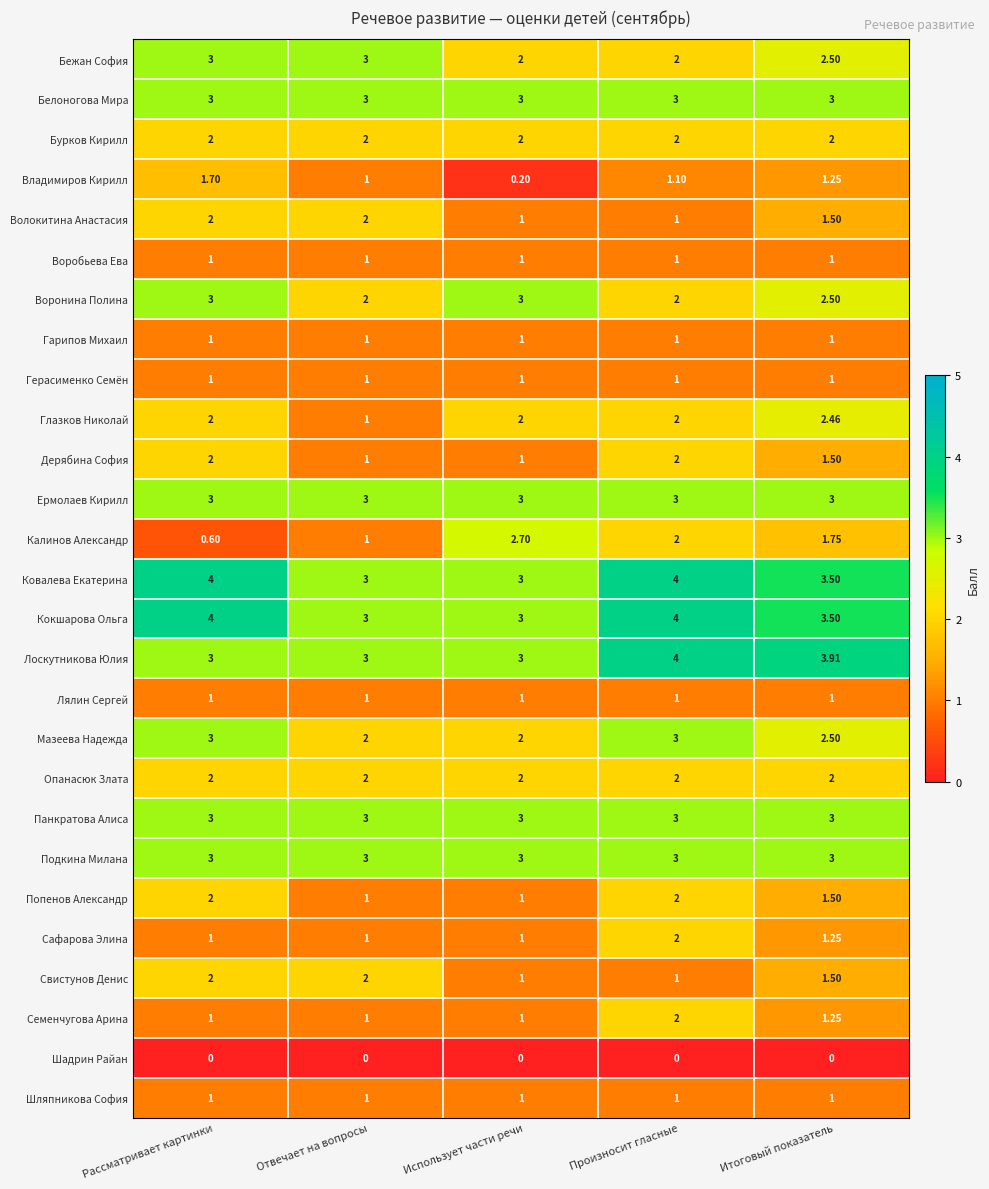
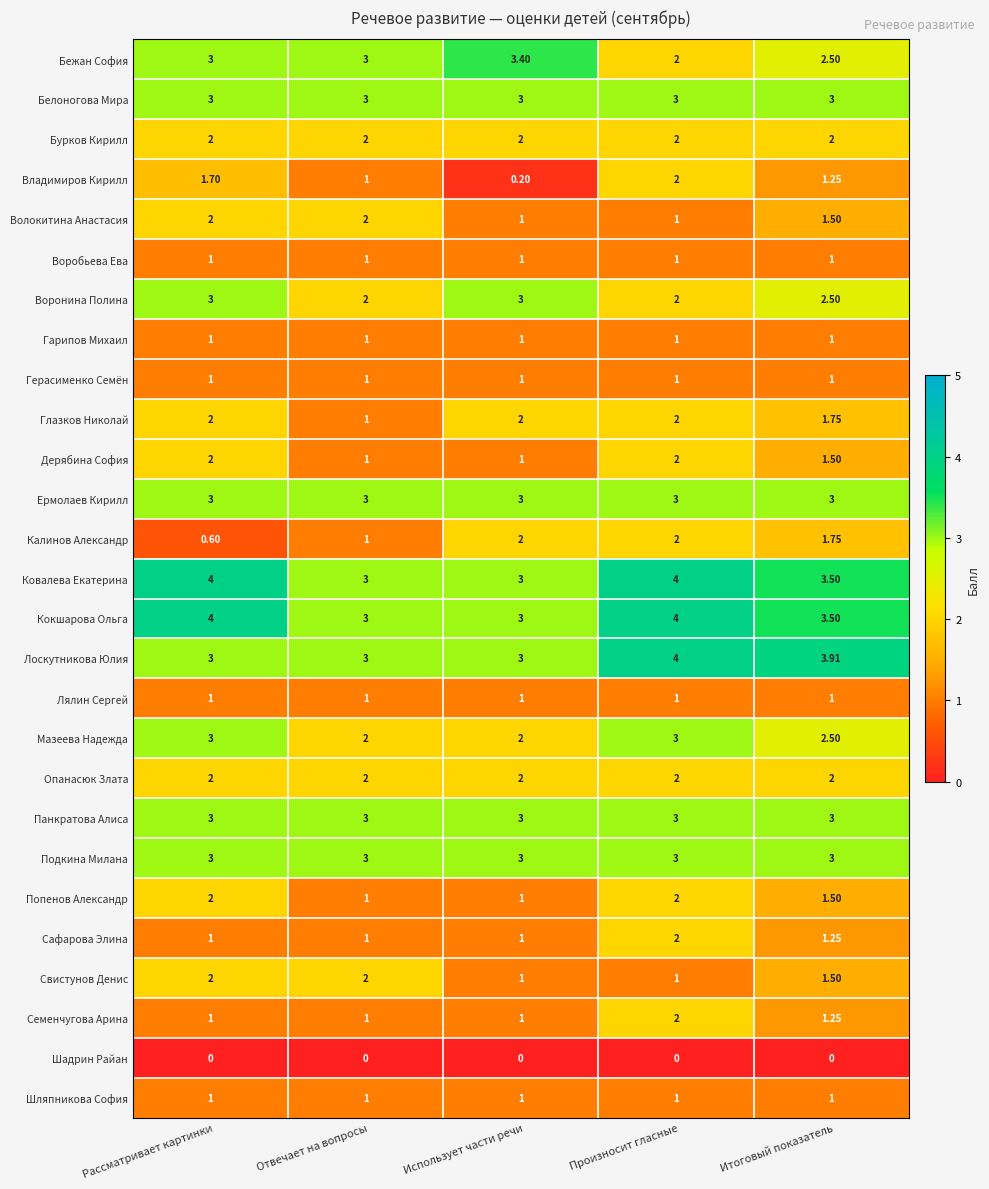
  {
    "Бежан София": {
      "Рассматривает картинки": 3,
      "Отвечает на вопросы": 3,
-     "Использует части речи": 2,
+     "Использует части речи": 3.40,
      "Произносит гласные": 2,
      "Итоговый показатель": 2.50
    },
    "Белоногова Мира": {
      "Рассматривает картинки": 3,
      "Отвечает на вопросы": 3,
      "Использует части речи": 3,
      "Произносит гласные": 3,
      "Итоговый показатель": 3
    },
    "Бурков Кирилл": {
      "Рассматривает картинки": 2,
      "Отвечает на вопросы": 2,
      "Использует части речи": 2,
      "Произносит гласные": 2,
      "Итоговый показатель": 2
    },
    "Владимиров Кирилл": {
      "Рассматривает картинки": 1.70,
      "Отвечает на вопросы": 1,
      "Использует части речи": 0.20,
-     "Произносит гласные": 1.10,
+     "Произносит гласные": 2,
      "Итоговый показатель": 1.25
    },
    "Волокитина Анастасия": {
      "Рассматривает картинки": 2,
      "Отвечает на вопросы": 2,
      "Использует части речи": 1,
      "Произносит гласные": 1,
      "Итоговый показатель": 1.50
    },
    "Воробьева Ева": {
      "Рассматривает картинки": 1,
      "Отвечает на вопросы": 1,
      "Использует части речи": 1,
      "Произносит гласные": 1,
      "Итоговый показатель": 1
    },
    "Воронина Полина": {
      "Рассматривает картинки": 3,
      "Отвечает на вопросы": 2,
      "Использует части речи": 3,
      "Произносит гласные": 2,
      "Итоговый показатель": 2.50
    },
    "Гарипов Михаил": {
      "Рассматривает картинки": 1,
      "Отвечает на вопросы": 1,
      "Использует части речи": 1,
      "Произносит гласные": 1,
      "Итоговый показатель": 1
    },
    "Герасименко Семён": {
      "Рассматривает картинки": 1,
      "Отвечает на вопросы": 1,
      "Использует части речи": 1,
      "Произносит гласные": 1,
      "Итоговый показатель": 1
    },
    "Глазков Николай": {
      "Рассматривает картинки": 2,
      "Отвечает на вопросы": 1,
      "Использует части речи": 2,
      "Произносит гласные": 2,
-     "Итоговый показатель": 2.46
+     "Итоговый показатель": 1.75
    },
    "Дерябина София": {
      "Рассматривает картинки": 2,
      "Отвечает на вопросы": 1,
      "Использует части речи": 1,
      "Произносит гласные": 2,
      "Итоговый показатель": 1.50
    },
    "Ермолаев Кирилл": {
      "Рассматривает картинки": 3,
      "Отвечает на вопросы": 3,
      "Использует части речи": 3,
      "Произносит гласные": 3,
      "Итоговый показатель": 3
    },
    "Калинов Александр": {
      "Рассматривает картинки": 0.60,
      "Отвечает на вопросы": 1,
-     "Использует части речи": 2.70,
+     "Использует части речи": 2,
      "Произносит гласные": 2,
      "Итоговый показатель": 1.75
    },
    "Ковалева Екатерина": {
      "Рассматривает картинки": 4,
      "Отвечает на вопросы": 3,
      "Использует части речи": 3,
      "Произносит гласные": 4,
      "Итоговый показатель": 3.50
    },
    "Кокшарова Ольга": {
      "Рассматривает картинки": 4,
      "Отвечает на вопросы": 3,
      "Использует части речи": 3,
      "Произносит гласные": 4,
      "Итоговый показатель": 3.50
    },
    "Лоскутникова Юлия": {
      "Рассматривает картинки": 3,
      "Отвечает на вопросы": 3,
      "Использует части речи": 3,
      "Произносит гласные": 4,
      "Итоговый показатель": 3.91
    },
    "Лялин Сергей": {
      "Рассматривает картинки": 1,
      "Отвечает на вопросы": 1,
      "Использует части речи": 1,
      "Произносит гласные": 1,
      "Итоговый показатель": 1
    },
    "Мазеева Надежда": {
      "Рассматривает картинки": 3,
      "Отвечает на вопросы": 2,
      "Использует части речи": 2,
      "Произносит гласные": 3,
      "Итоговый показатель": 2.50
    },
    "Опанасюк Злата": {
      "Рассматривает картинки": 2,
      "Отвечает на вопросы": 2,
      "Использует части речи": 2,
      "Произносит гласные": 2,
      "Итоговый показатель": 2
    },
    "Панкратова Алиса": {
      "Рассматривает картинки": 3,
      "Отвечает на вопросы": 3,
      "Использует части речи": 3,
      "Произносит гласные": 3,
      "Итоговый показатель": 3
    },
    "Подкина Милана": {
      "Рассматривает картинки": 3,
      "Отвечает на вопросы": 3,
      "Использует части речи": 3,
      "Произносит гласные": 3,
      "Итоговый показатель": 3
    },
    "Попенов Александр": {
      "Рассматривает картинки": 2,
      "Отвечает на вопросы": 1,
      "Использует части речи": 1,
      "Произносит гласные": 2,
      "Итоговый показатель": 1.50
    },
    "Сафарова Элина": {
      "Рассматривает картинки": 1,
      "Отвечает на вопросы": 1,
      "Использует части речи": 1,
      "Произносит гласные": 2,
      "Итоговый показатель": 1.25
    },
    "Свистунов Денис": {
      "Рассматривает картинки": 2,
      "Отвечает на вопросы": 2,
      "Использует части речи": 1,
      "Произносит гласные": 1,
      "Итоговый показатель": 1.50
    },
    "Семенчугова Арина": {
      "Рассматривает картинки": 1,
      "Отвечает на вопросы": 1,
      "Использует части речи": 1,
      "Произносит гласные": 2,
      "Итоговый показатель": 1.25
    },
    "Шадрин Райан": {
      "Рассматривает картинки": 0,
      "Отвечает на вопросы": 0,
      "Использует части речи": 0,
      "Произносит гласные": 0,
      "Итоговый показатель": 0
    },
    "Шляпникова София": {
      "Рассматривает картинки": 1,
      "Отвечает на вопросы": 1,
      "Использует части речи": 1,
      "Произносит гласные": 1,
      "Итоговый показатель": 1
    }
  }
